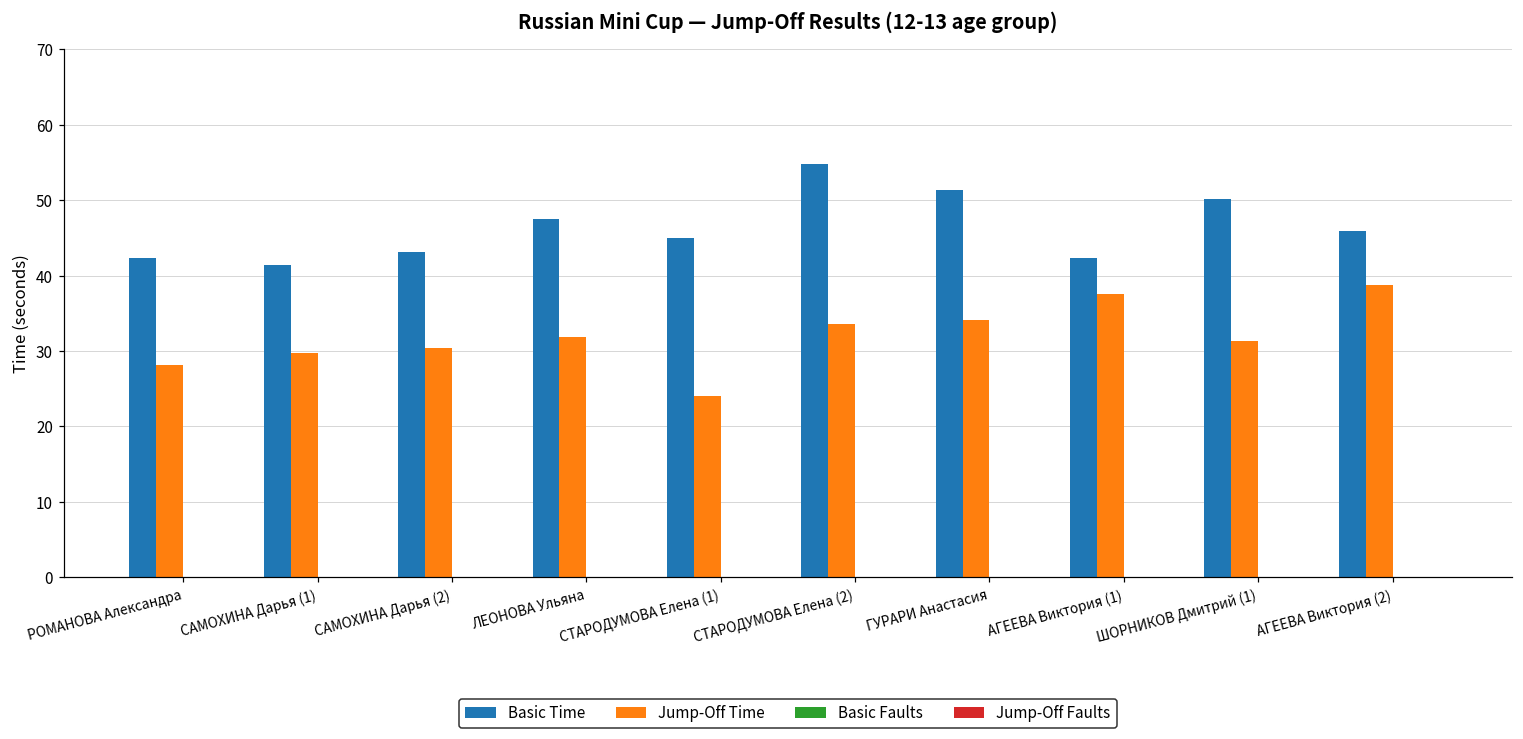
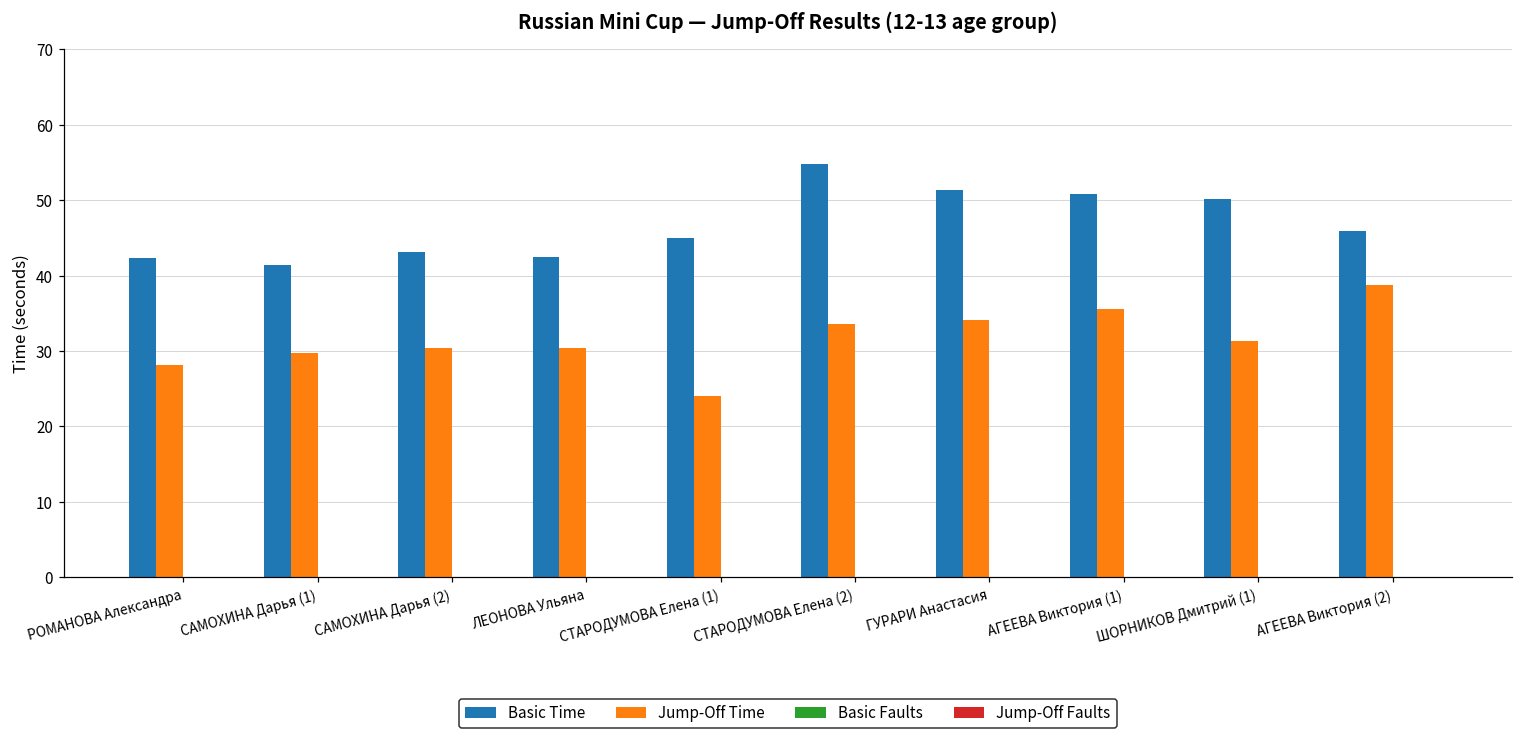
  {
    "Basic Time": {
      "РОМАНОВА Александра": 42,
      "САМОХИНА Дарья (1)": 41,
      "САМОХИНА Дарья (2)": 43,
-     "ЛЕОНОВА Ульяна": 47,
+     "ЛЕОНОВА Ульяна": 42,
      "СТАРОДУМОВА Елена (1)": 45,
      "СТАРОДУМОВА Елена (2)": 55,
      "ГУРАРИ Анастасия": 51,
-     "АГЕЕВА Виктория (1)": 42,
+     "АГЕЕВА Виктория (1)": 51,
      "ШОРНИКОВ Дмитрий (1)": 50,
      "АГЕЕВА Виктория (2)": 46
    },
    "Jump-Off Time": {
      "РОМАНОВА Александра": 28,
      "САМОХИНА Дарья (1)": 30,
      "САМОХИНА Дарья (2)": 30,
-     "ЛЕОНОВА Ульяна": 32,
+     "ЛЕОНОВА Ульяна": 30,
      "СТАРОДУМОВА Елена (1)": 24,
      "СТАРОДУМОВА Елена (2)": 34,
      "ГУРАРИ Анастасия": 34,
-     "АГЕЕВА Виктория (1)": 38,
+     "АГЕЕВА Виктория (1)": 36,
      "ШОРНИКОВ Дмитрий (1)": 31,
      "АГЕЕВА Виктория (2)": 39
    },
    "Basic Faults": {
      "РОМАНОВА Александра": 0,
      "САМОХИНА Дарья (1)": 0,
      "САМОХИНА Дарья (2)": 0,
      "ЛЕОНОВА Ульяна": 0,
      "СТАРОДУМОВА Елена (1)": 0,
      "СТАРОДУМОВА Елена (2)": 0,
      "ГУРАРИ Анастасия": 0,
      "АГЕЕВА Виктория (1)": 0,
      "ШОРНИКОВ Дмитрий (1)": 0,
      "АГЕЕВА Виктория (2)": 0
    },
    "Jump-Off Faults": {
      "РОМАНОВА Александра": 0,
      "САМОХИНА Дарья (1)": 0,
      "САМОХИНА Дарья (2)": 0,
      "ЛЕОНОВА Ульяна": 0,
      "СТАРОДУМОВА Елена (1)": 0,
      "СТАРОДУМОВА Елена (2)": 0,
      "ГУРАРИ Анастасия": 0,
      "АГЕЕВА Виктория (1)": 0,
      "ШОРНИКОВ Дмитрий (1)": 0,
      "АГЕЕВА Виктория (2)": 0
    }
  }
